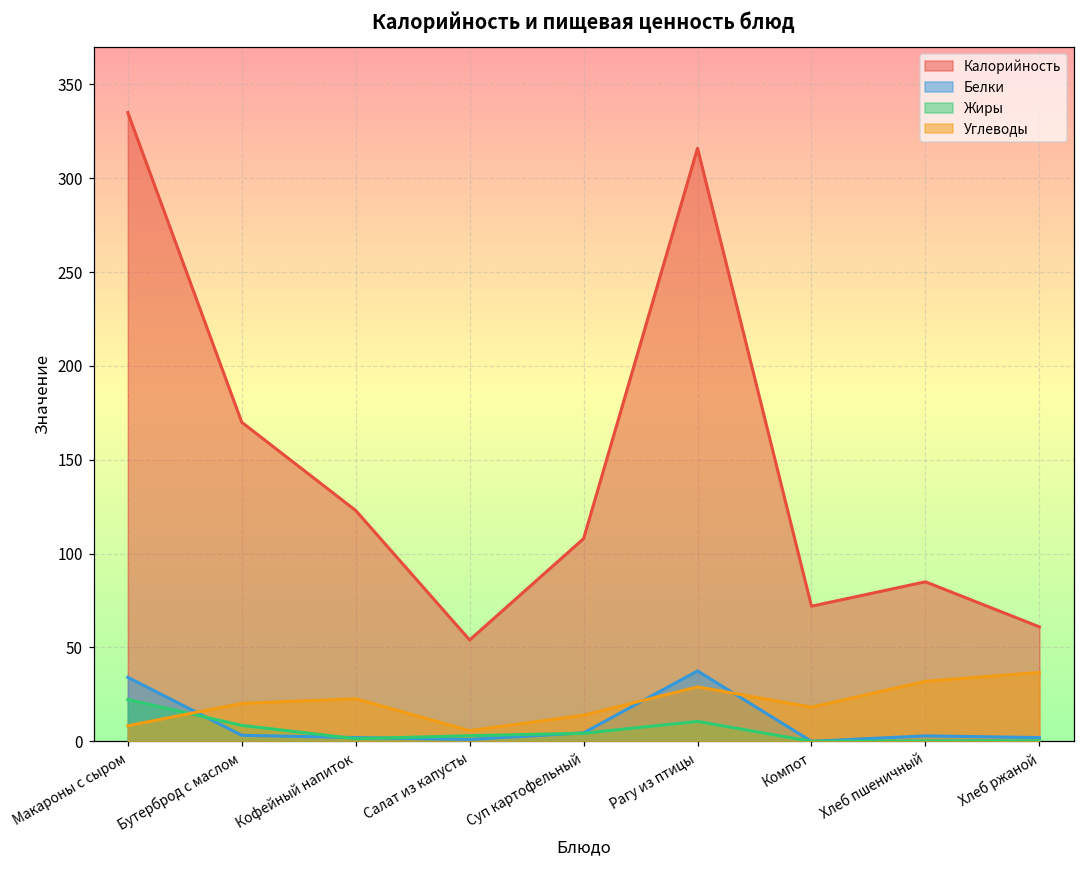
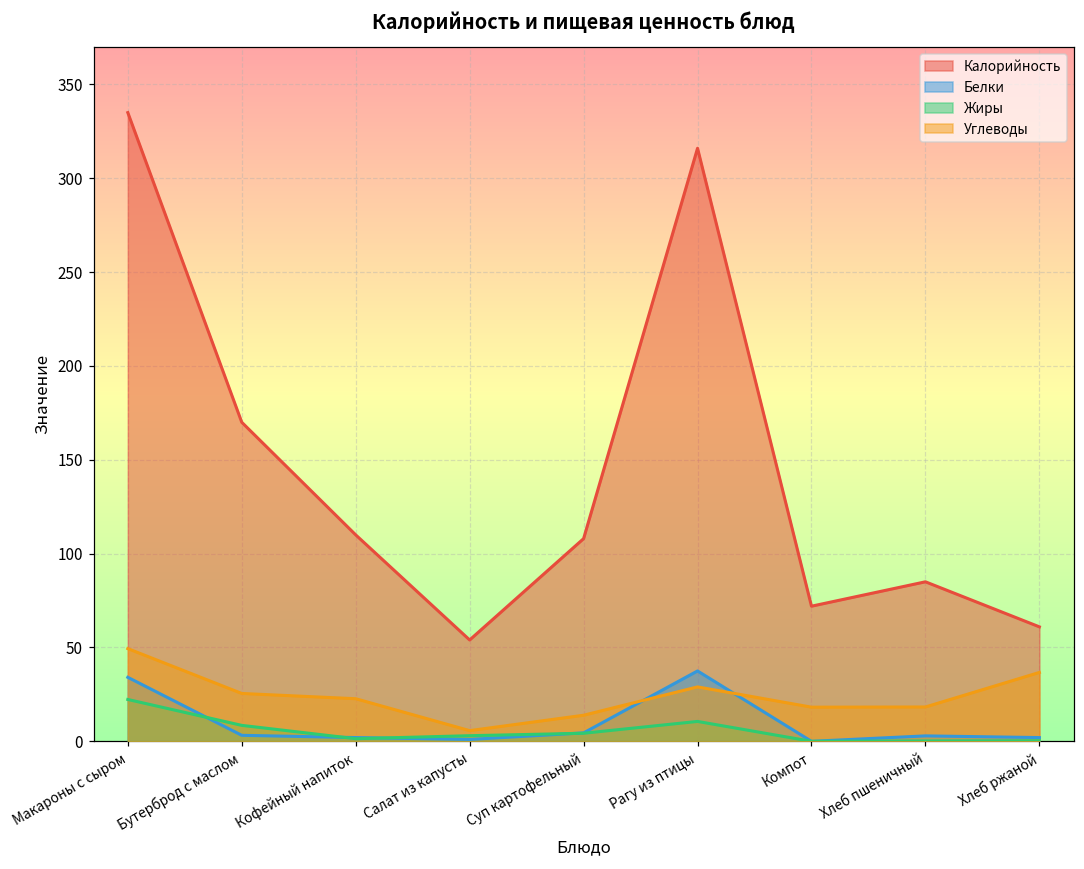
  {
    "Калорийность": {
      "Макароны с сыром": 335,
      "Бутерброд с маслом": 170,
-     "Кофейный напиток": 123,
+     "Кофейный напиток": 110,
      "Салат из капусты": 54,
      "Суп картофельный": 108,
      "Рагу из птицы": 316,
      "Компот": 72,
      "Хлеб пшеничный": 85,
      "Хлеб ржаной": 61
    },
    "Белки": {
      "Макароны с сыром": 34,
      "Бутерброд с маслом": 3,
      "Салат из капусты": 1,
      "Рагу из птицы": 38,
      "Хлеб пшеничный": 3,
      "Хлеб ржаной": 2
    },
    "Жиры": {
      "Макароны с сыром": 22,
      "Бутерброд с маслом": 9,
      "Салат из капусты": 3,
      "Рагу из птицы": 11,
      "Хлеб пшеничный": 0,
      "Хлеб ржаной": 0
    },
    "Углеводы": {
-     "Макароны с сыром": 8,
-     "Бутерброд с маслом": 20,
+     "Макароны с сыром": 49,
+     "Бутерброд с маслом": 26,
      "Кофейный напиток": 23,
      "Салат из капусты": 6,
      "Суп картофельный": 14,
      "Рагу из птицы": 29,
      "Компот": 18,
-     "Хлеб пшеничный": 32,
+     "Хлеб пшеничный": 18,
      "Хлеб ржаной": 37
    }
  }
